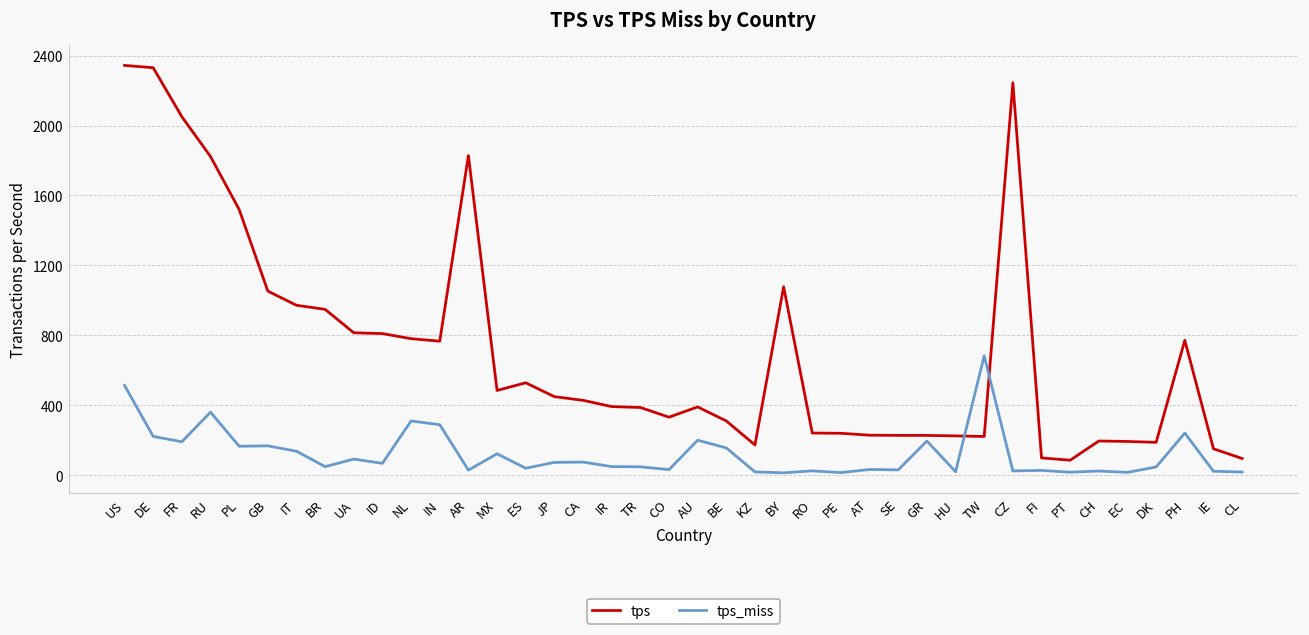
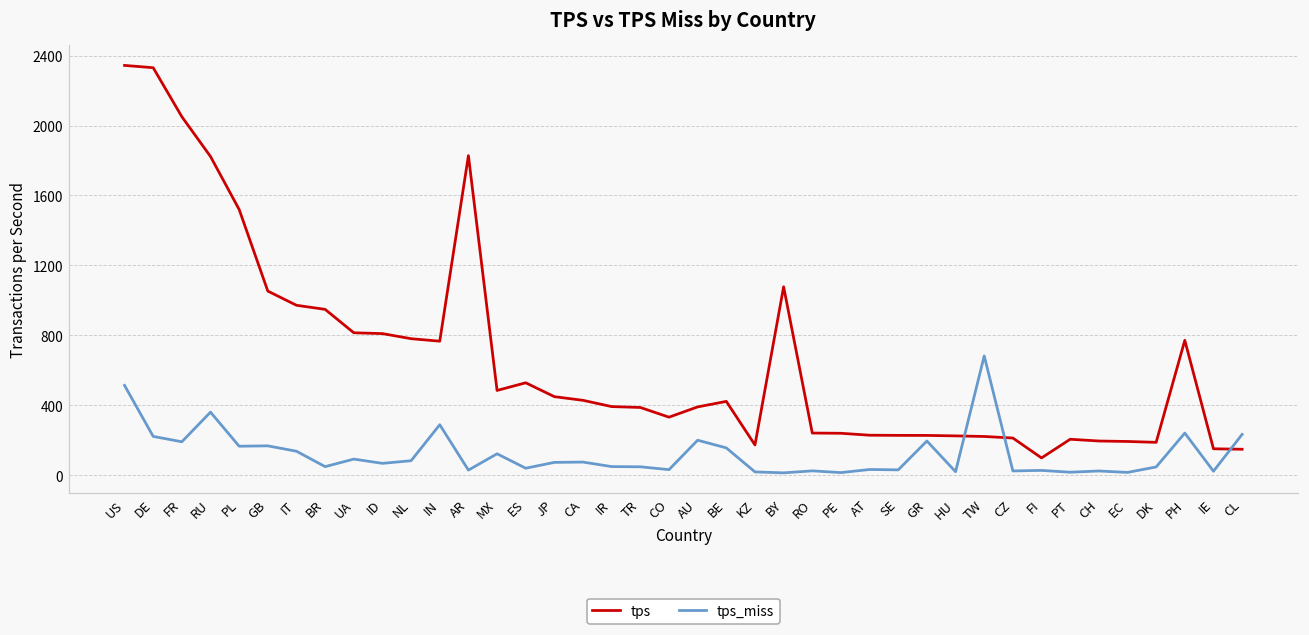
  {
    "tps": {
      "US": 2340,
      "DE": 2330,
      "FR": 2050,
      "RU": 1820,
      "PL": 1520,
      "GB": 1050,
      "IT": 970,
      "BR": 950,
      "UA": 810,
      "ID": 810,
      "NL": 780,
      "IN": 770,
      "AR": 1830,
      "MX": 480,
      "ES": 530,
      "JP": 450,
      "CA": 430,
      "IR": 390,
      "TR": 390,
      "CO": 330,
      "AU": 390,
-     "BE": 310,
+     "BE": 420,
      "KZ": 170,
      "BY": 1080,
      "RO": 240,
      "PE": 240,
      "AT": 230,
      "SE": 230,
      "GR": 230,
      "HU": 230,
      "TW": 220,
-     "CZ": 2250,
+     "CZ": 210,
      "FI": 100,
-     "PT": 90,
+     "PT": 210,
      "CH": 200,
      "EC": 190,
      "DK": 190,
      "PH": 770,
      "IE": 150,
-     "CL": 100
+     "CL": 150
    },
    "tps_miss": {
      "US": 510,
      "DE": 220,
      "FR": 190,
      "RU": 360,
      "PL": 170,
      "GB": 170,
      "IT": 140,
      "BR": 50,
      "UA": 90,
      "ID": 70,
-     "NL": 310,
+     "NL": 80,
      "IN": 290,
      "AR": 30,
      "MX": 120,
      "ES": 40,
      "JP": 70,
      "CA": 80,
      "IR": 50,
      "TR": 50,
      "CO": 30,
      "AU": 200,
      "BE": 160,
      "KZ": 20,
      "BY": 10,
      "RO": 30,
      "PE": 20,
      "AT": 30,
      "SE": 30,
      "GR": 200,
      "HU": 20,
      "TW": 680,
      "CZ": 20,
      "FI": 30,
      "PT": 20,
      "CH": 20,
      "EC": 20,
      "DK": 50,
      "PH": 240,
      "IE": 20,
-     "CL": 20
+     "CL": 230
    }
  }
